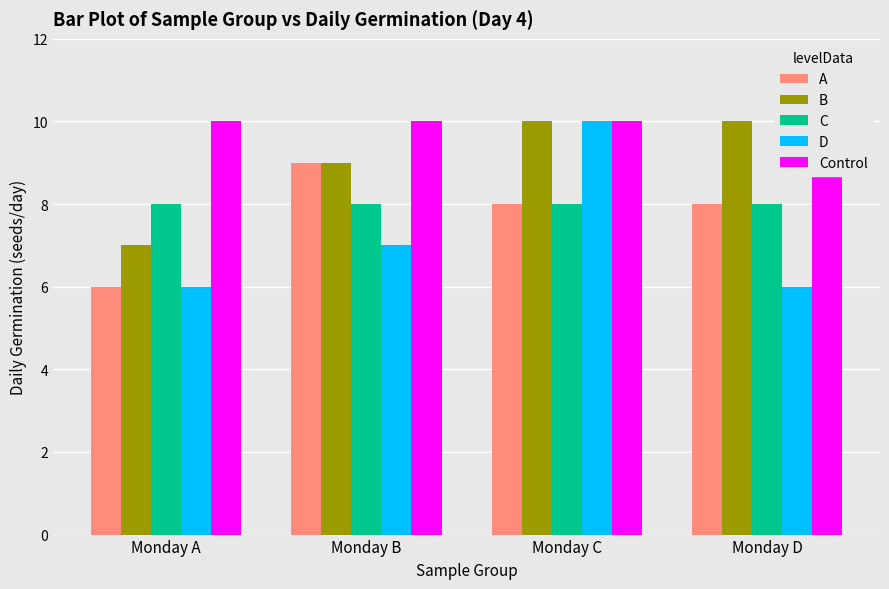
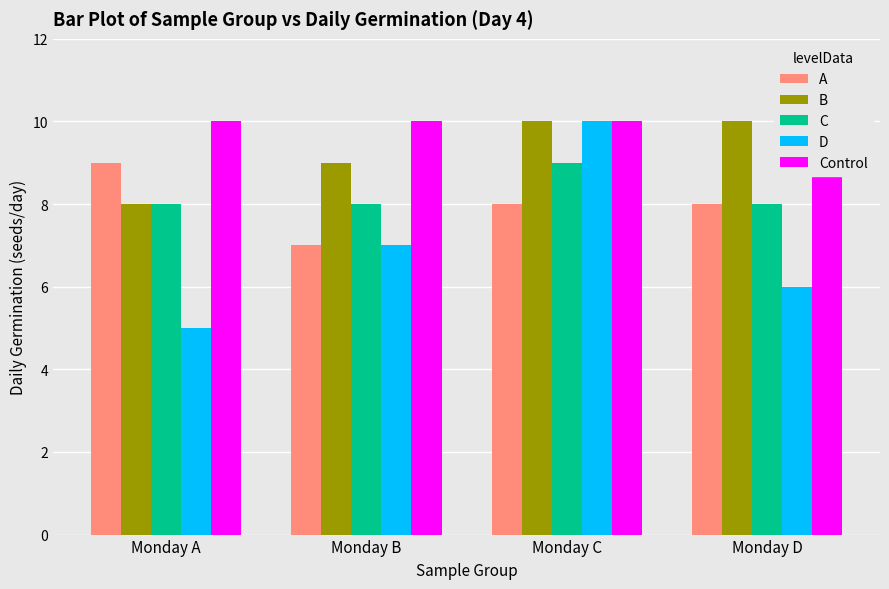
  {
    "A": {
-     "Monday A": 6,
-     "Monday B": 9,
+     "Monday A": 9,
+     "Monday B": 7,
      "Monday C": 8,
      "Monday D": 8
    },
    "B": {
-     "Monday A": 7,
+     "Monday A": 8,
      "Monday B": 9,
      "Monday C": 10,
      "Monday D": 10
    },
    "C": {
      "Monday A": 8,
      "Monday B": 8,
-     "Monday C": 8,
+     "Monday C": 9,
      "Monday D": 8
    },
    "D": {
-     "Monday A": 6,
+     "Monday A": 5,
      "Monday B": 7,
      "Monday C": 10,
      "Monday D": 6
    },
    "Control": {
      "Monday A": 10,
      "Monday B": 10,
      "Monday C": 10
    }
  }
